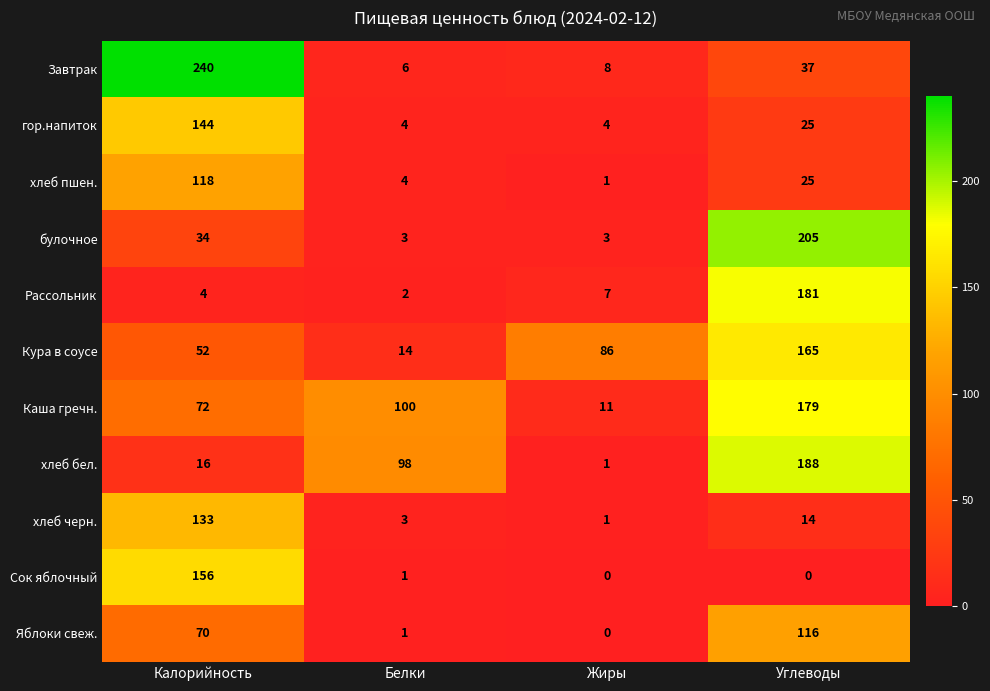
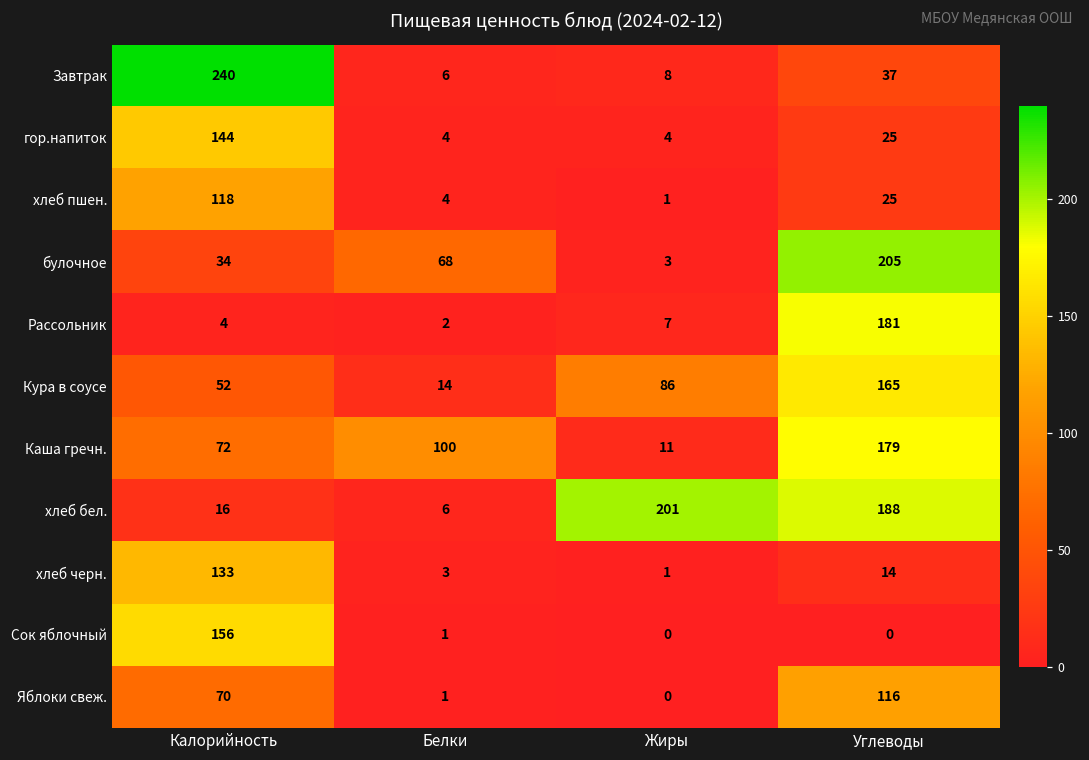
  {
    "Завтрак": {
      "Калорийность": 240,
      "Белки": 6,
      "Жиры": 8,
      "Углеводы": 37
    },
    "гор.напиток": {
      "Калорийность": 144,
      "Белки": 4,
      "Жиры": 4,
      "Углеводы": 25
    },
    "хлеб пшен.": {
      "Калорийность": 118,
      "Белки": 4,
      "Жиры": 1,
      "Углеводы": 25
    },
    "булочное": {
      "Калорийность": 34,
-     "Белки": 3,
+     "Белки": 68,
      "Жиры": 3,
      "Углеводы": 205
    },
    "Рассольник": {
      "Калорийность": 4,
      "Белки": 2,
      "Жиры": 7,
      "Углеводы": 181
    },
    "Кура в соусе": {
      "Калорийность": 52,
      "Белки": 14,
      "Жиры": 86,
      "Углеводы": 165
    },
    "Каша гречн.": {
      "Калорийность": 72,
      "Белки": 100,
      "Жиры": 11,
      "Углеводы": 179
    },
    "хлеб бел.": {
      "Калорийность": 16,
-     "Белки": 98,
-     "Жиры": 1,
+     "Белки": 6,
+     "Жиры": 201,
      "Углеводы": 188
    },
    "хлеб черн.": {
      "Калорийность": 133,
      "Белки": 3,
      "Жиры": 1,
      "Углеводы": 14
    },
    "Сок яблочный": {
      "Калорийность": 156,
      "Белки": 1,
      "Жиры": 0,
      "Углеводы": 0
    },
    "Яблоки свеж.": {
      "Калорийность": 70,
      "Белки": 1,
      "Жиры": 0,
      "Углеводы": 116
    }
  }
